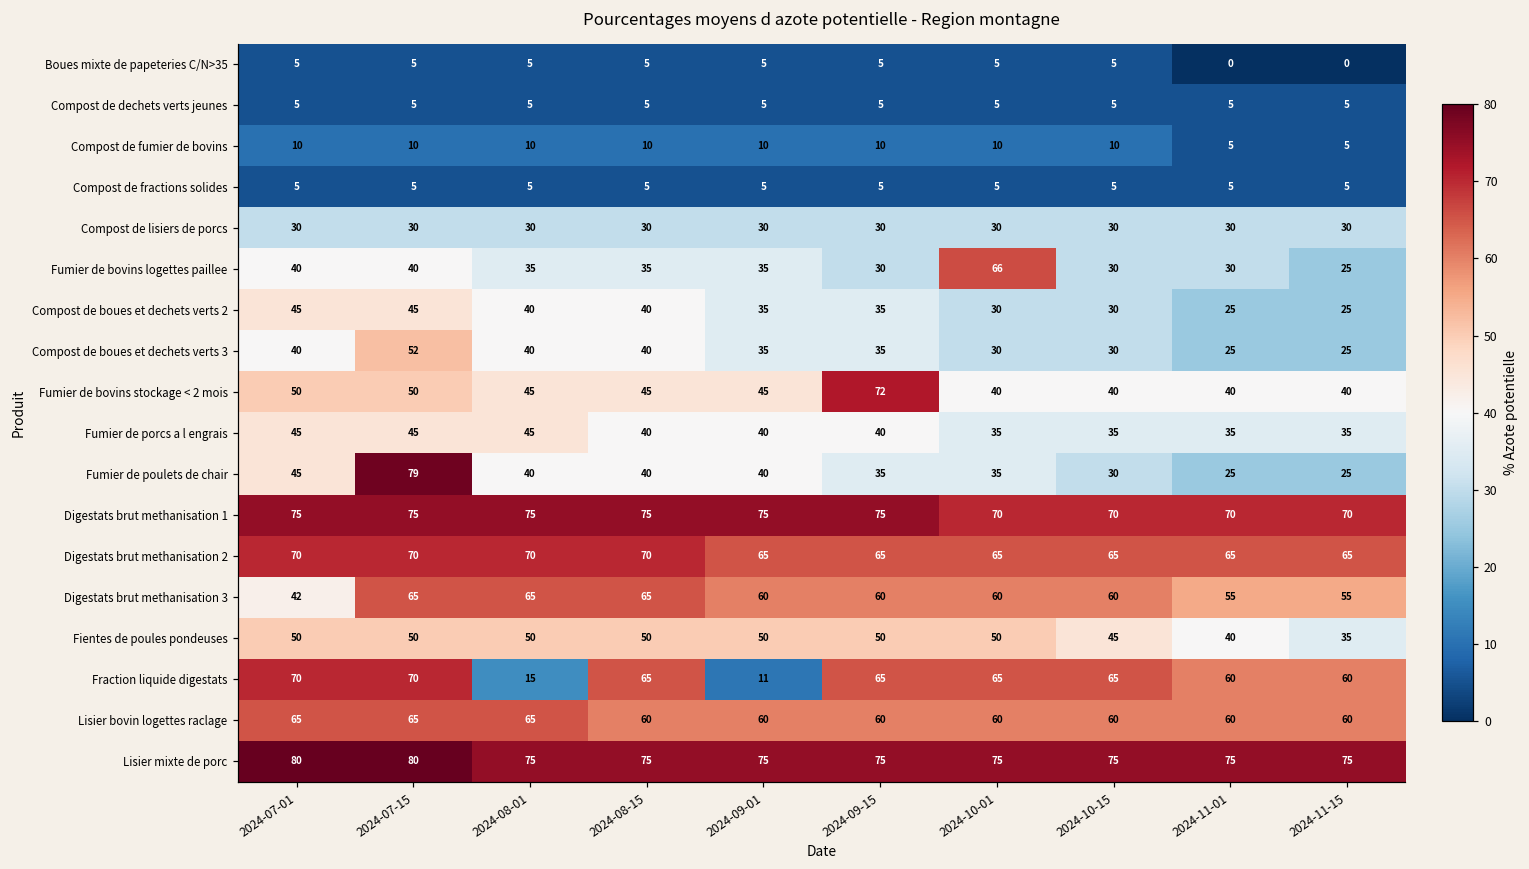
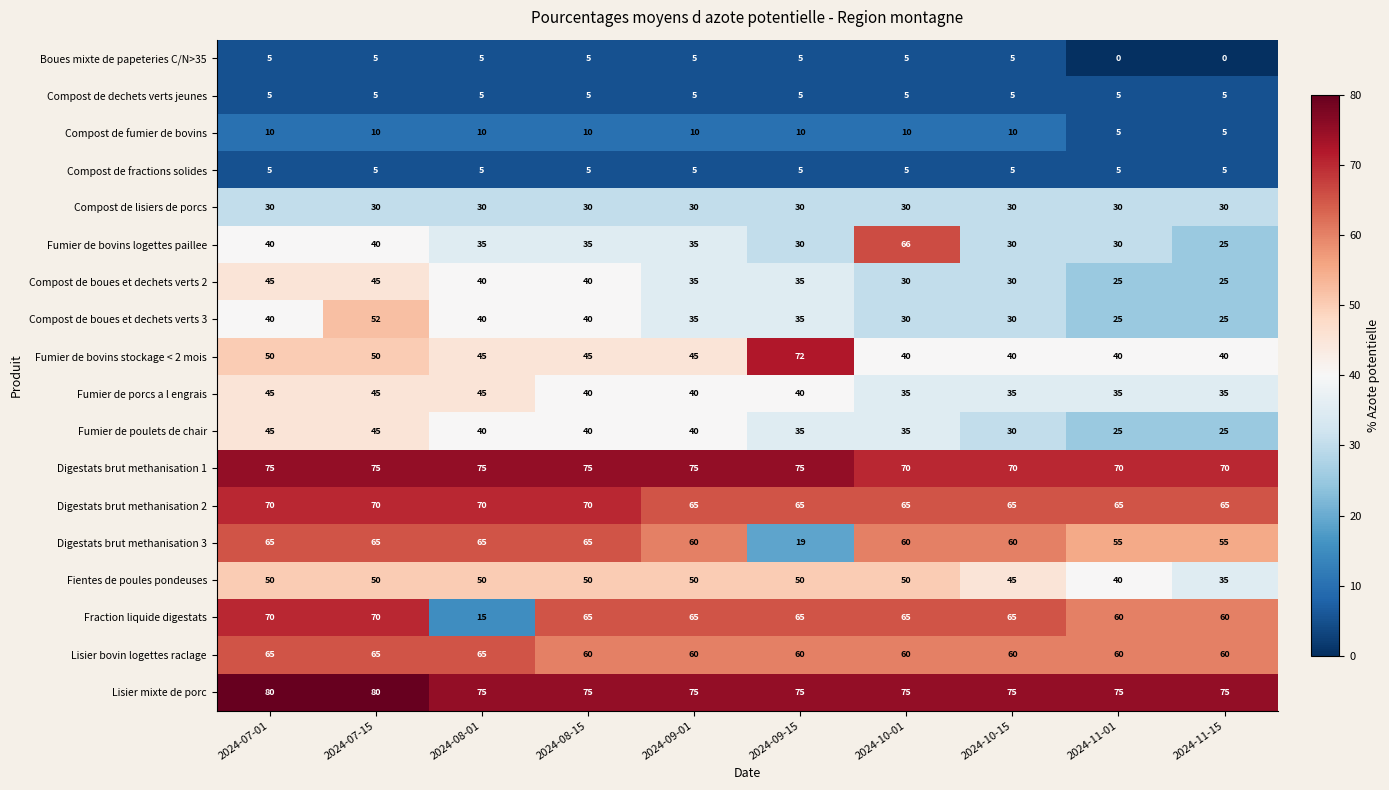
  {
    "Boues mixte de papeteries C/N>35": {
      "2024-07-01": 5,
      "2024-07-15": 5,
      "2024-08-01": 5,
      "2024-08-15": 5,
      "2024-09-01": 5,
      "2024-09-15": 5,
      "2024-10-01": 5,
      "2024-10-15": 5,
      "2024-11-01": 0,
      "2024-11-15": 0
    },
    "Compost de dechets verts jeunes": {
      "2024-07-01": 5,
      "2024-07-15": 5,
      "2024-08-01": 5,
      "2024-08-15": 5,
      "2024-09-01": 5,
      "2024-09-15": 5,
      "2024-10-01": 5,
      "2024-10-15": 5,
      "2024-11-01": 5,
      "2024-11-15": 5
    },
    "Compost de fumier de bovins": {
      "2024-07-01": 10,
      "2024-07-15": 10,
      "2024-08-01": 10,
      "2024-08-15": 10,
      "2024-09-01": 10,
      "2024-09-15": 10,
      "2024-10-01": 10,
      "2024-10-15": 10,
      "2024-11-01": 5,
      "2024-11-15": 5
    },
    "Compost de fractions solides": {
      "2024-07-01": 5,
      "2024-07-15": 5,
      "2024-08-01": 5,
      "2024-08-15": 5,
      "2024-09-01": 5,
      "2024-09-15": 5,
      "2024-10-01": 5,
      "2024-10-15": 5,
      "2024-11-01": 5,
      "2024-11-15": 5
    },
    "Compost de lisiers de porcs": {
      "2024-07-01": 30,
      "2024-07-15": 30,
      "2024-08-01": 30,
      "2024-08-15": 30,
      "2024-09-01": 30,
      "2024-09-15": 30,
      "2024-10-01": 30,
      "2024-10-15": 30,
      "2024-11-01": 30,
      "2024-11-15": 30
    },
    "Fumier de bovins logettes paillee": {
      "2024-07-01": 40,
      "2024-07-15": 40,
      "2024-08-01": 35,
      "2024-08-15": 35,
      "2024-09-01": 35,
      "2024-09-15": 30,
      "2024-10-01": 66,
      "2024-10-15": 30,
      "2024-11-01": 30,
      "2024-11-15": 25
    },
    "Compost de boues et dechets verts 2": {
      "2024-07-01": 45,
      "2024-07-15": 45,
      "2024-08-01": 40,
      "2024-08-15": 40,
      "2024-09-01": 35,
      "2024-09-15": 35,
      "2024-10-01": 30,
      "2024-10-15": 30,
      "2024-11-01": 25,
      "2024-11-15": 25
    },
    "Compost de boues et dechets verts 3": {
      "2024-07-01": 40,
      "2024-07-15": 52,
      "2024-08-01": 40,
      "2024-08-15": 40,
      "2024-09-01": 35,
      "2024-09-15": 35,
      "2024-10-01": 30,
      "2024-10-15": 30,
      "2024-11-01": 25,
      "2024-11-15": 25
    },
    "Fumier de bovins stockage < 2 mois": {
      "2024-07-01": 50,
      "2024-07-15": 50,
      "2024-08-01": 45,
      "2024-08-15": 45,
      "2024-09-01": 45,
      "2024-09-15": 72,
      "2024-10-01": 40,
      "2024-10-15": 40,
      "2024-11-01": 40,
      "2024-11-15": 40
    },
    "Fumier de porcs a l engrais": {
      "2024-07-01": 45,
      "2024-07-15": 45,
      "2024-08-01": 45,
      "2024-08-15": 40,
      "2024-09-01": 40,
      "2024-09-15": 40,
      "2024-10-01": 35,
      "2024-10-15": 35,
      "2024-11-01": 35,
      "2024-11-15": 35
    },
    "Fumier de poulets de chair": {
      "2024-07-01": 45,
-     "2024-07-15": 79,
+     "2024-07-15": 45,
      "2024-08-01": 40,
      "2024-08-15": 40,
      "2024-09-01": 40,
      "2024-09-15": 35,
      "2024-10-01": 35,
      "2024-10-15": 30,
      "2024-11-01": 25,
      "2024-11-15": 25
    },
    "Digestats brut methanisation 1": {
      "2024-07-01": 75,
      "2024-07-15": 75,
      "2024-08-01": 75,
      "2024-08-15": 75,
      "2024-09-01": 75,
      "2024-09-15": 75,
      "2024-10-01": 70,
      "2024-10-15": 70,
      "2024-11-01": 70,
      "2024-11-15": 70
    },
    "Digestats brut methanisation 2": {
      "2024-07-01": 70,
      "2024-07-15": 70,
      "2024-08-01": 70,
      "2024-08-15": 70,
      "2024-09-01": 65,
      "2024-09-15": 65,
      "2024-10-01": 65,
      "2024-10-15": 65,
      "2024-11-01": 65,
      "2024-11-15": 65
    },
    "Digestats brut methanisation 3": {
-     "2024-07-01": 42,
+     "2024-07-01": 65,
      "2024-07-15": 65,
      "2024-08-01": 65,
      "2024-08-15": 65,
      "2024-09-01": 60,
-     "2024-09-15": 60,
+     "2024-09-15": 19,
      "2024-10-01": 60,
      "2024-10-15": 60,
      "2024-11-01": 55,
      "2024-11-15": 55
    },
    "Fientes de poules pondeuses": {
      "2024-07-01": 50,
      "2024-07-15": 50,
      "2024-08-01": 50,
      "2024-08-15": 50,
      "2024-09-01": 50,
      "2024-09-15": 50,
      "2024-10-01": 50,
      "2024-10-15": 45,
      "2024-11-01": 40,
      "2024-11-15": 35
    },
    "Fraction liquide digestats": {
      "2024-07-01": 70,
      "2024-07-15": 70,
      "2024-08-01": 15,
      "2024-08-15": 65,
-     "2024-09-01": 11,
+     "2024-09-01": 65,
      "2024-09-15": 65,
      "2024-10-01": 65,
      "2024-10-15": 65,
      "2024-11-01": 60,
      "2024-11-15": 60
    },
    "Lisier bovin logettes raclage": {
      "2024-07-01": 65,
      "2024-07-15": 65,
      "2024-08-01": 65,
      "2024-08-15": 60,
      "2024-09-01": 60,
      "2024-09-15": 60,
      "2024-10-01": 60,
      "2024-10-15": 60,
      "2024-11-01": 60,
      "2024-11-15": 60
    },
    "Lisier mixte de porc": {
      "2024-07-01": 80,
      "2024-07-15": 80,
      "2024-08-01": 75,
      "2024-08-15": 75,
      "2024-09-01": 75,
      "2024-09-15": 75,
      "2024-10-01": 75,
      "2024-10-15": 75,
      "2024-11-01": 75,
      "2024-11-15": 75
    }
  }
